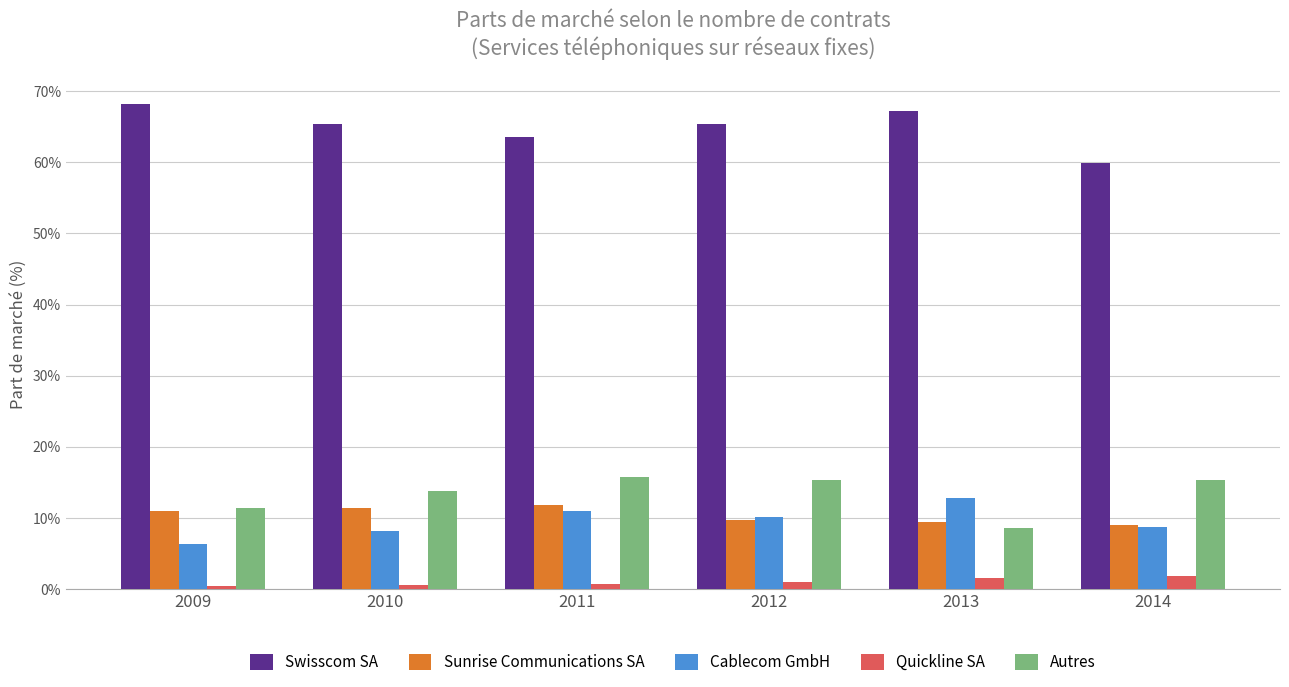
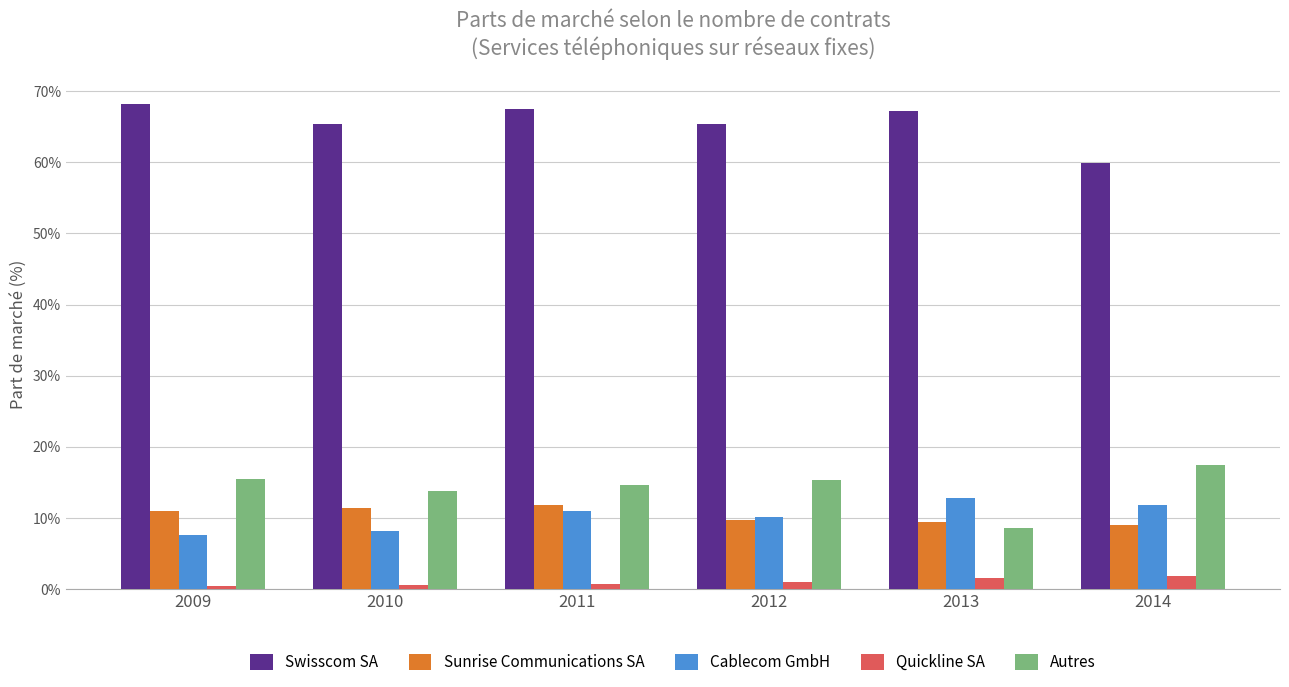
  {
    "Swisscom SA": {
      "2009": "68%",
      "2010": "65%",
-     "2011": "64%",
+     "2011": "67%",
      "2012": "65%",
      "2013": "67%",
      "2014": "60%"
    },
    "Cablecom GmbH": {
-     "2009": "6%",
+     "2009": "8%",
      "2010": "8%",
      "2011": "11%",
      "2012": "10%",
      "2013": "13%",
-     "2014": "9%"
+     "2014": "12%"
    },
    "Autres": {
-     "2009": "11%",
+     "2009": "15%",
      "2010": "14%",
-     "2011": "16%",
+     "2011": "15%",
      "2012": "15%",
      "2013": "9%",
-     "2014": "15%"
+     "2014": "17%"
    }
  }
